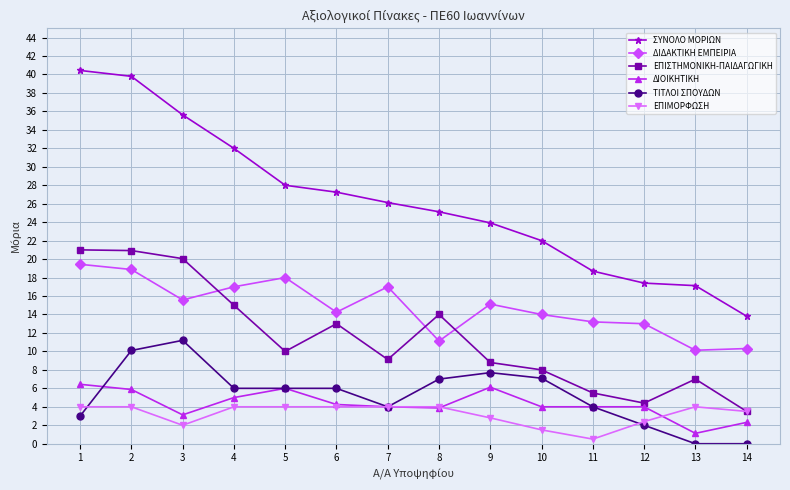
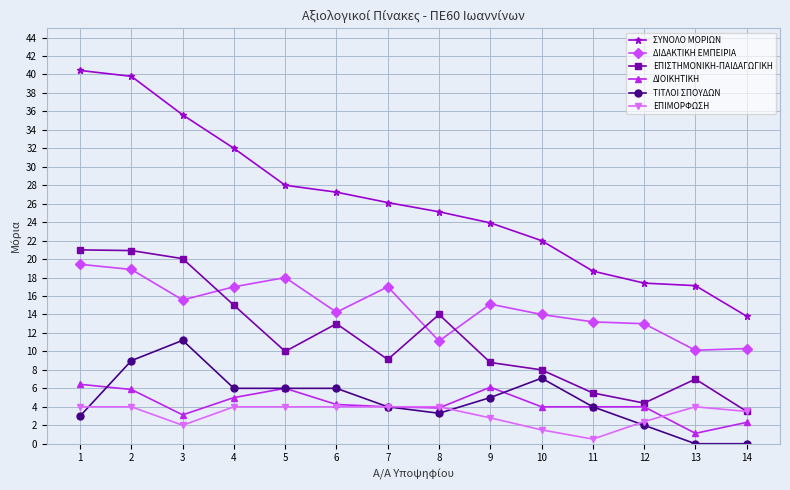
  {
    "ΤΙΤΛΟΙ ΣΠΟΥΔΩΝ": {
      "1": 3,
-     "2": 10,
+     "2": 9,
      "3": 11,
      "4": 6,
      "6": 6,
-     "8": 7,
-     "9": 8,
+     "8": 3,
+     "9": 5,
      "10": 7,
      "12": 2,
      "13": 0,
      "14": 0
    }
  }
